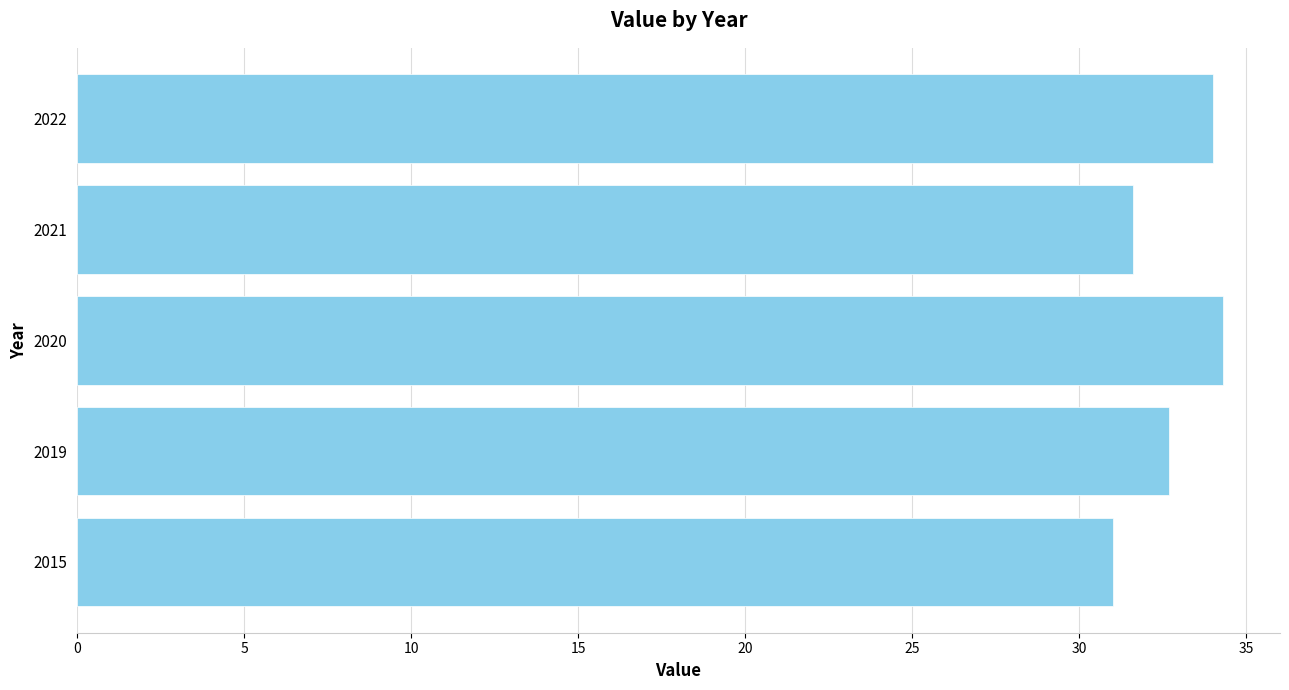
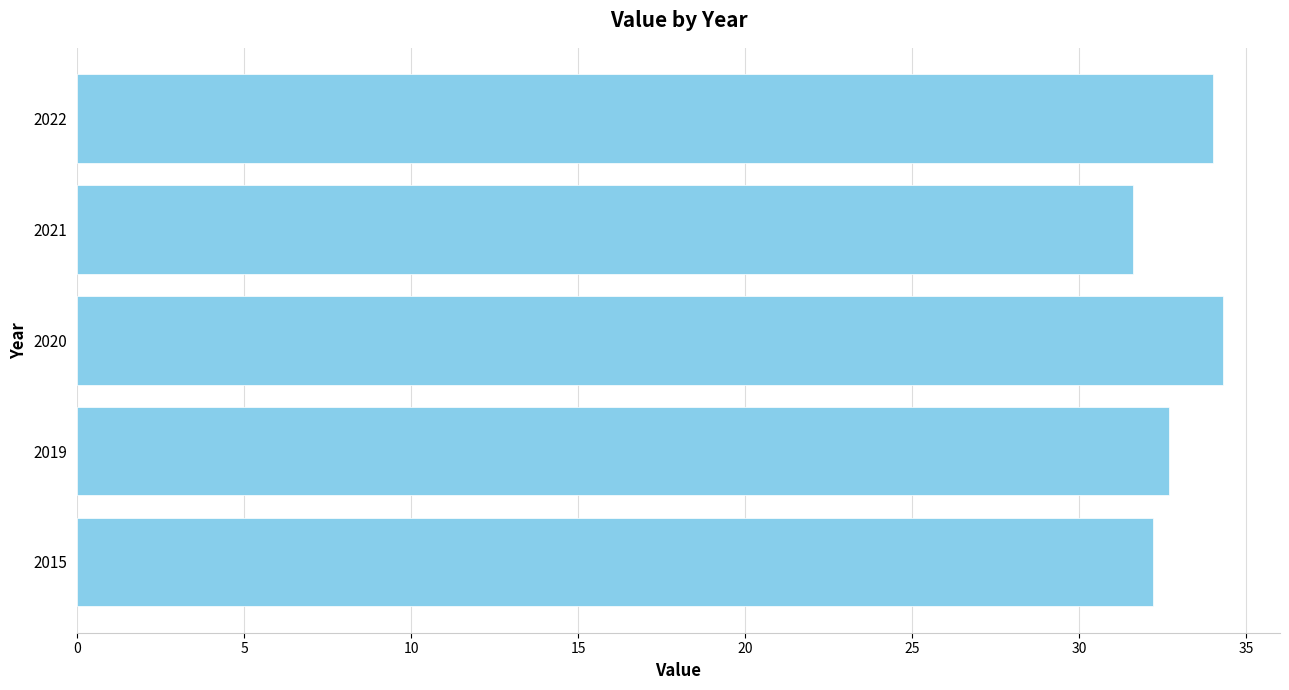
  {
    "2022": 34.0,
    "2021": 31.6,
    "2020": 34.3,
    "2019": 32.7,
-   "2015": 31.0
+   "2015": 32.2
  }
